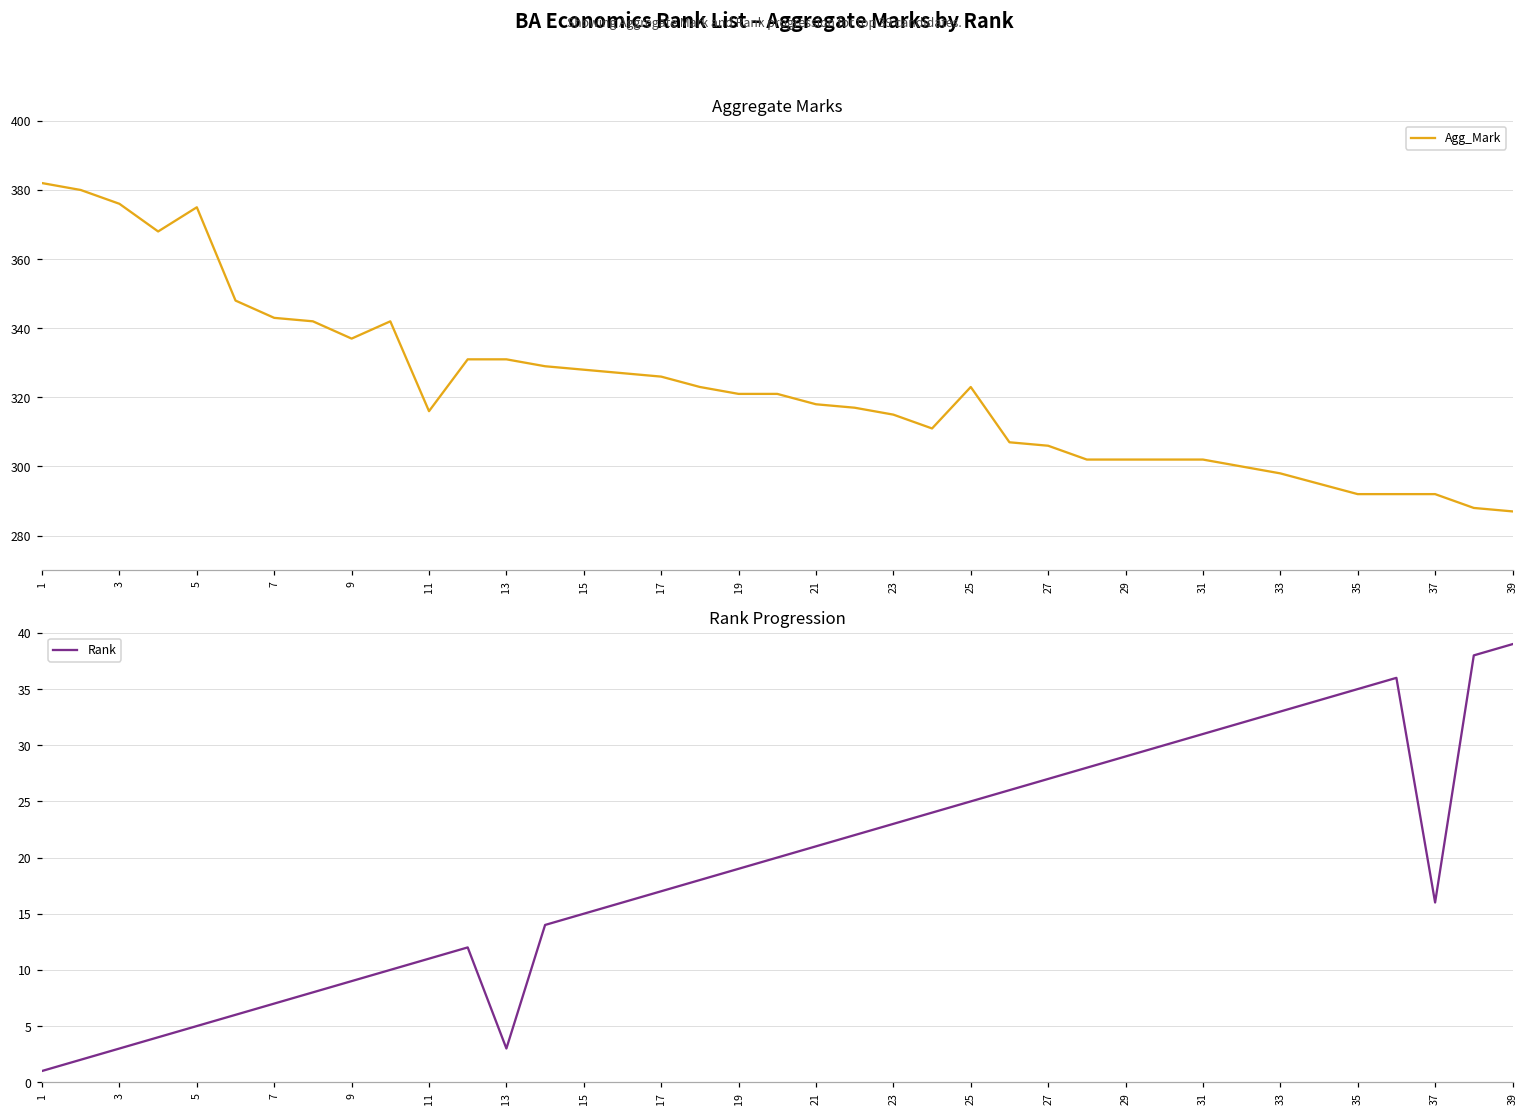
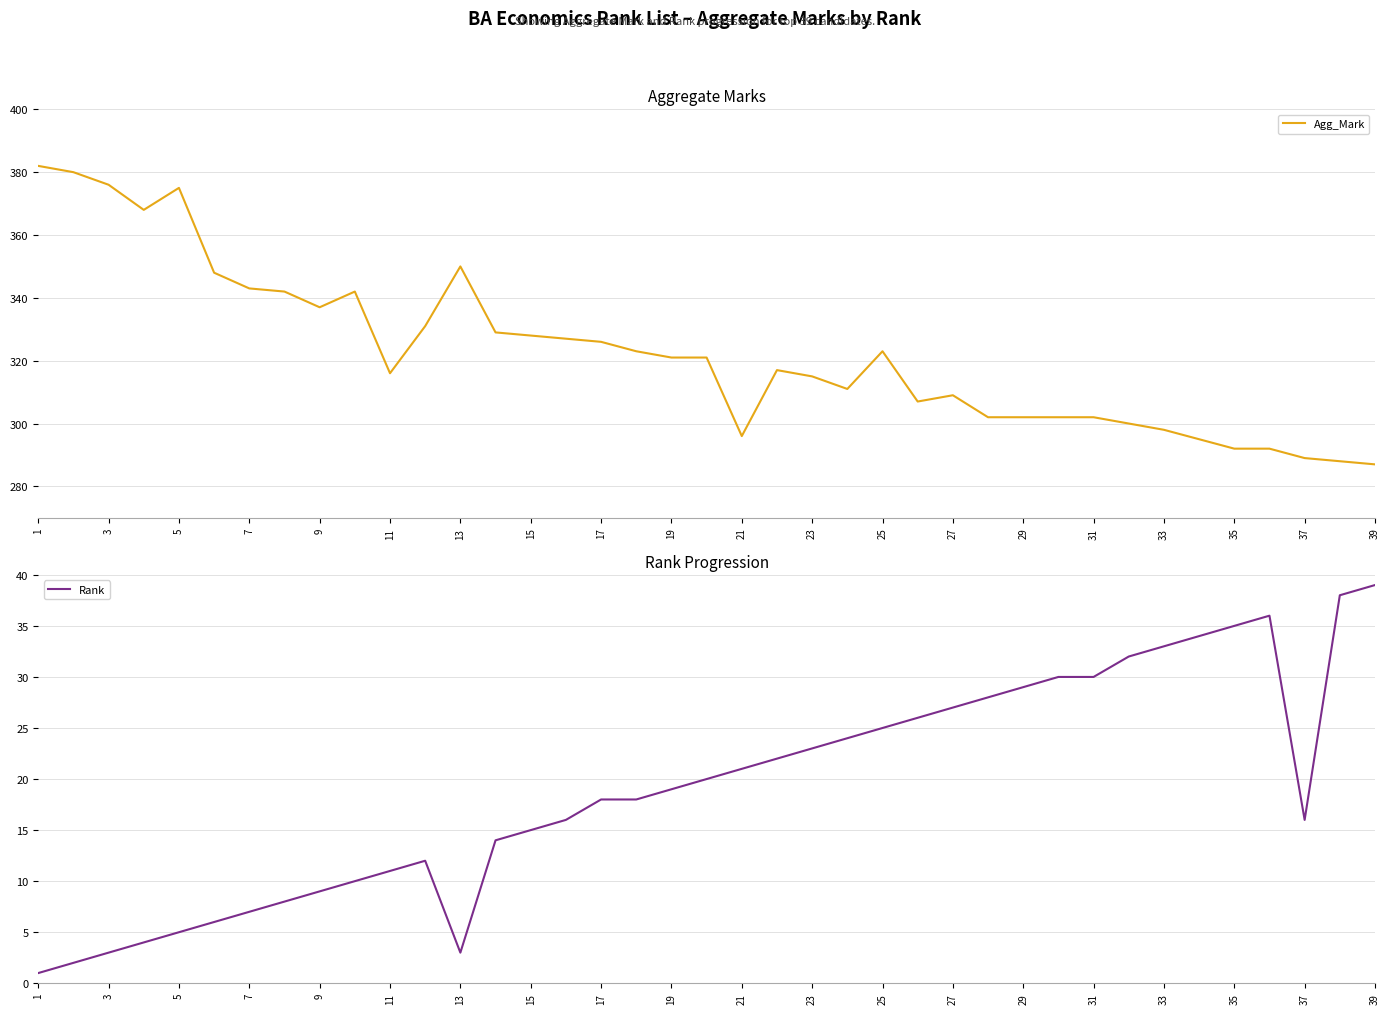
  {
    "Aggregate Marks": {
      "1": 382,
      "3": 376,
      "5": 375,
      "7": 343,
      "9": 337,
      "11": 316,
-     "13": 331,
+     "13": 350,
      "15": 328,
      "17": 326,
      "19": 321,
-     "21": 318,
+     "21": 296,
      "23": 315,
      "25": 323,
-     "27": 306,
+     "27": 309,
      "29": 302,
      "31": 302,
      "33": 298,
      "35": 292,
-     "37": 292,
+     "37": 289,
      "39": 287
    },
    "Rank Progression": {
      "1": 1,
      "3": 3,
      "5": 5,
      "7": 7,
      "9": 9,
      "11": 11,
      "13": 3,
      "15": 15,
-     "17": 17,
+     "17": 18,
      "19": 19,
      "21": 21,
      "23": 23,
      "25": 25,
      "27": 27,
      "29": 29,
-     "31": 31,
+     "31": 30,
      "33": 33,
      "35": 35,
      "37": 16,
      "39": 39
    }
  }
